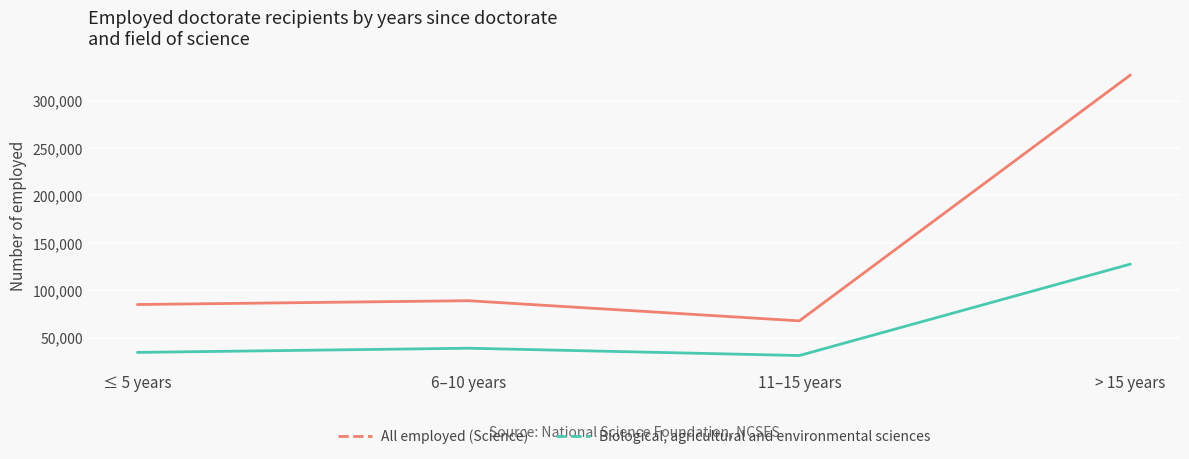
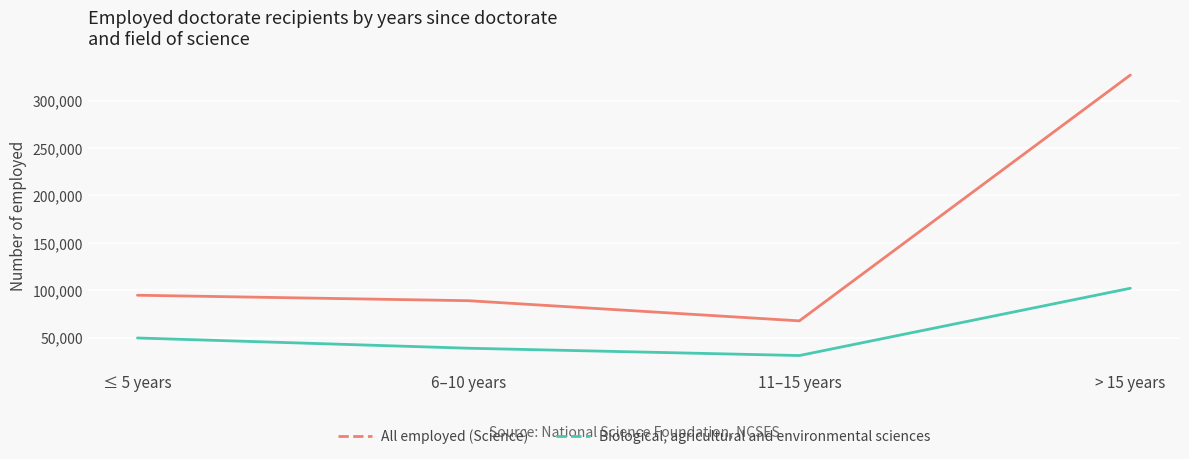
  {
    "All employed (Science)": {
-     "≤ 5 years": "85,000",
+     "≤ 5 years": "95,000",
      "6–10 years": "90,000",
      "11–15 years": "70,000",
      "> 15 years": "330,000"
    },
    "Biological, agricultural and environmental sciences": {
-     "≤ 5 years": "30,000",
+     "≤ 5 years": "50,000",
      "6–10 years": "40,000",
      "11–15 years": "30,000",
-     "> 15 years": "130,000"
+     "> 15 years": "100,000"
    }
  }
